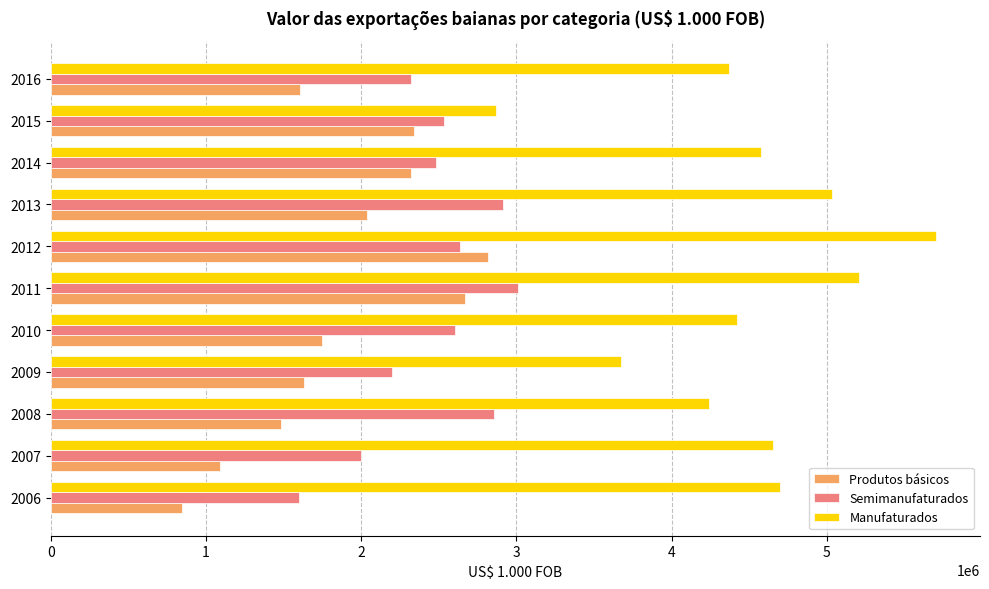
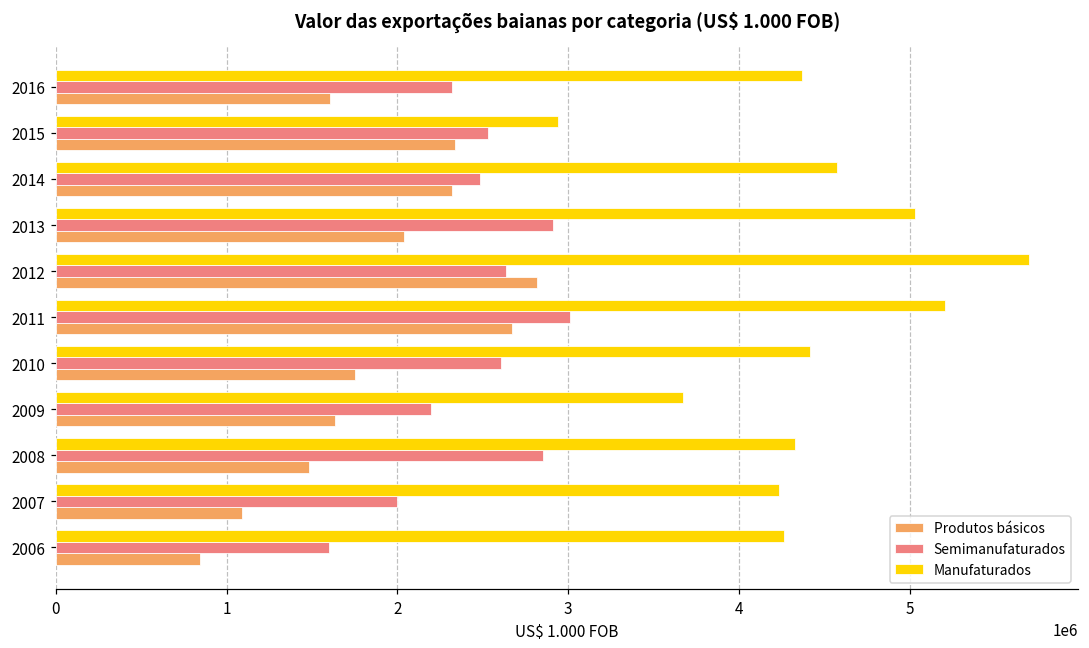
  {
    "Manufaturados": {
      "2016": 4370000,
-     "2015": 2870000,
+     "2015": 2940000,
      "2014": 4570000,
      "2013": 5030000,
      "2012": 5700000,
      "2011": 5210000,
      "2010": 4420000,
      "2009": 3670000,
-     "2008": 4240000,
-     "2007": 4650000,
-     "2006": 4700000
+     "2008": 4330000,
+     "2007": 4240000,
+     "2006": 4260000
    }
  }
